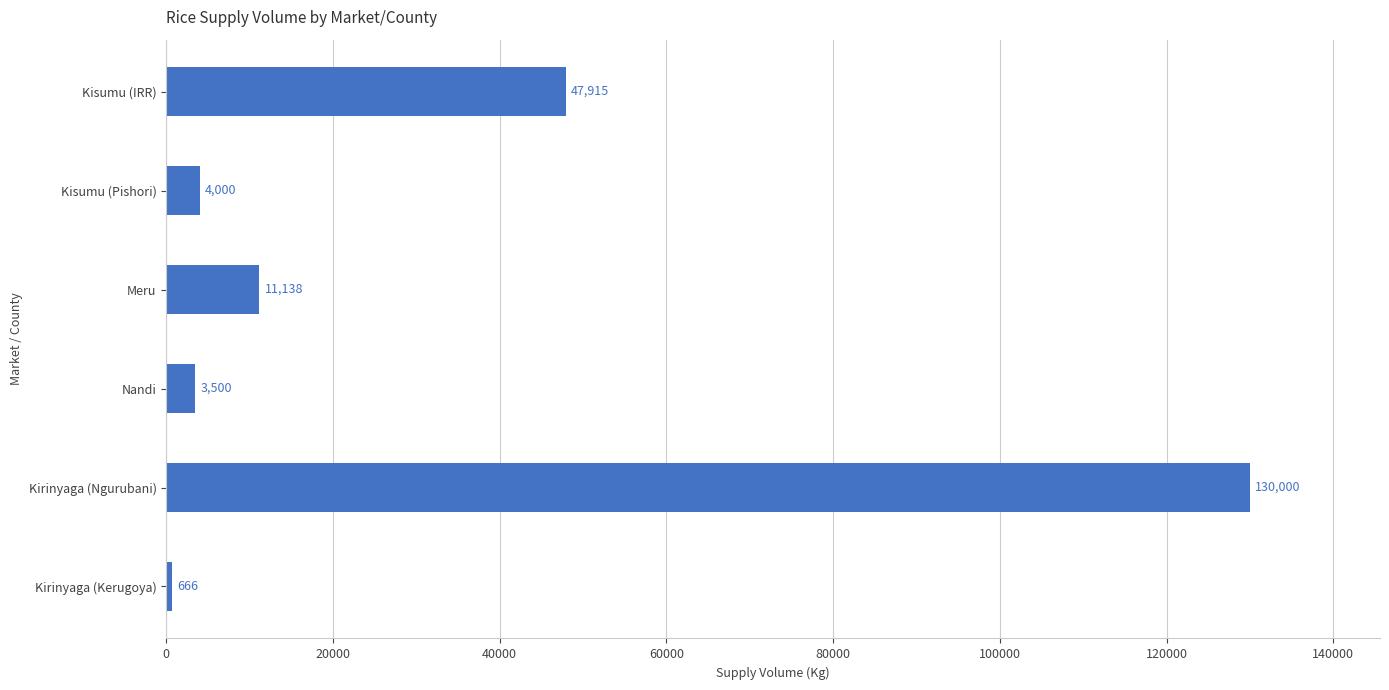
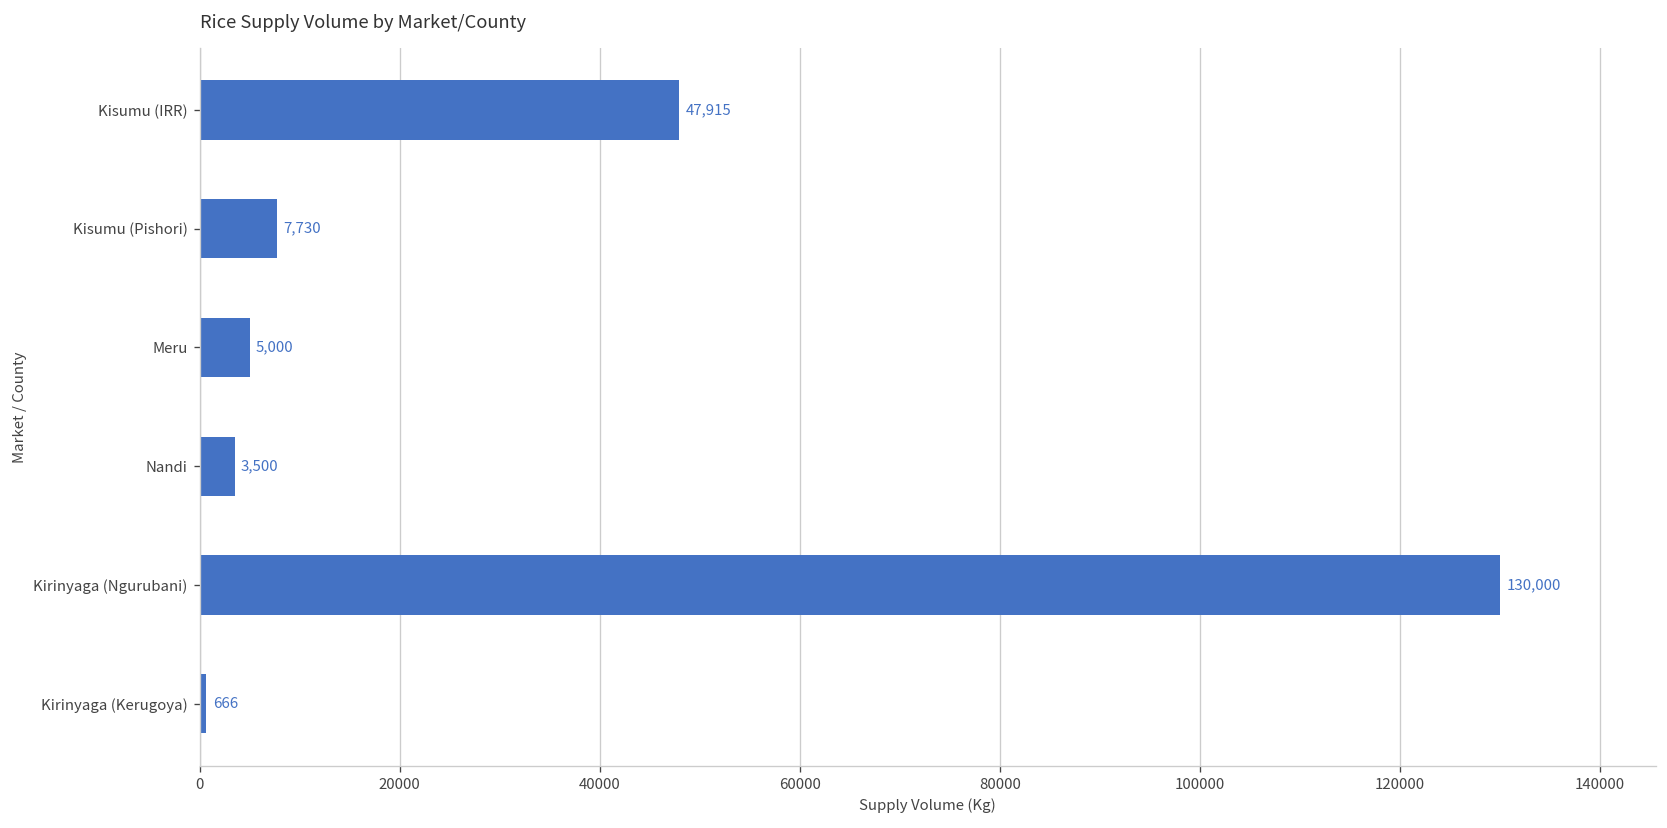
  {
    "Kisumu (IRR)": "47,915",
-   "Kisumu (Pishori)": "4,000",
-   "Meru": "11,138",
+   "Kisumu (Pishori)": "7,730",
+   "Meru": "5,000",
    "Nandi": "3,500",
    "Kirinyaga (Ngurubani)": "130,000",
    "Kirinyaga (Kerugoya)": "666"
  }
